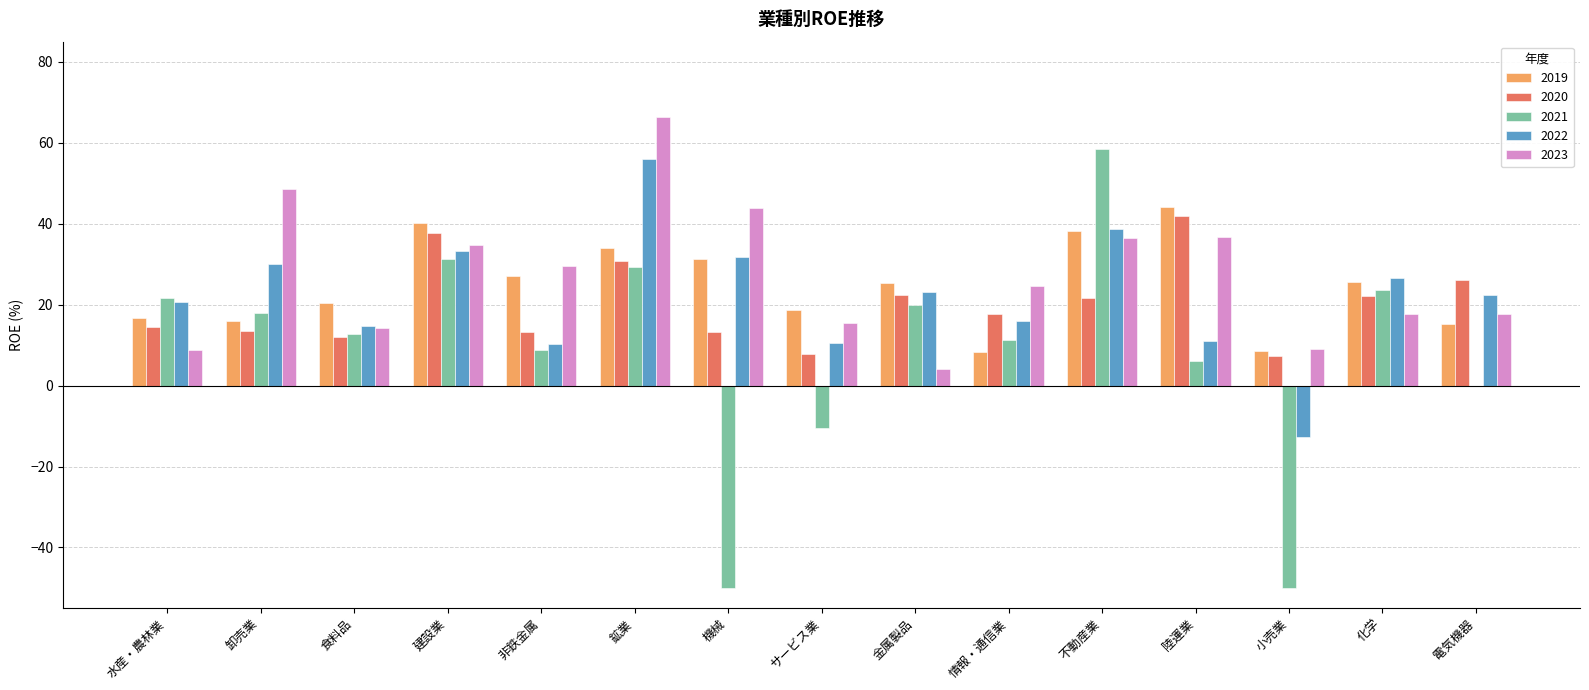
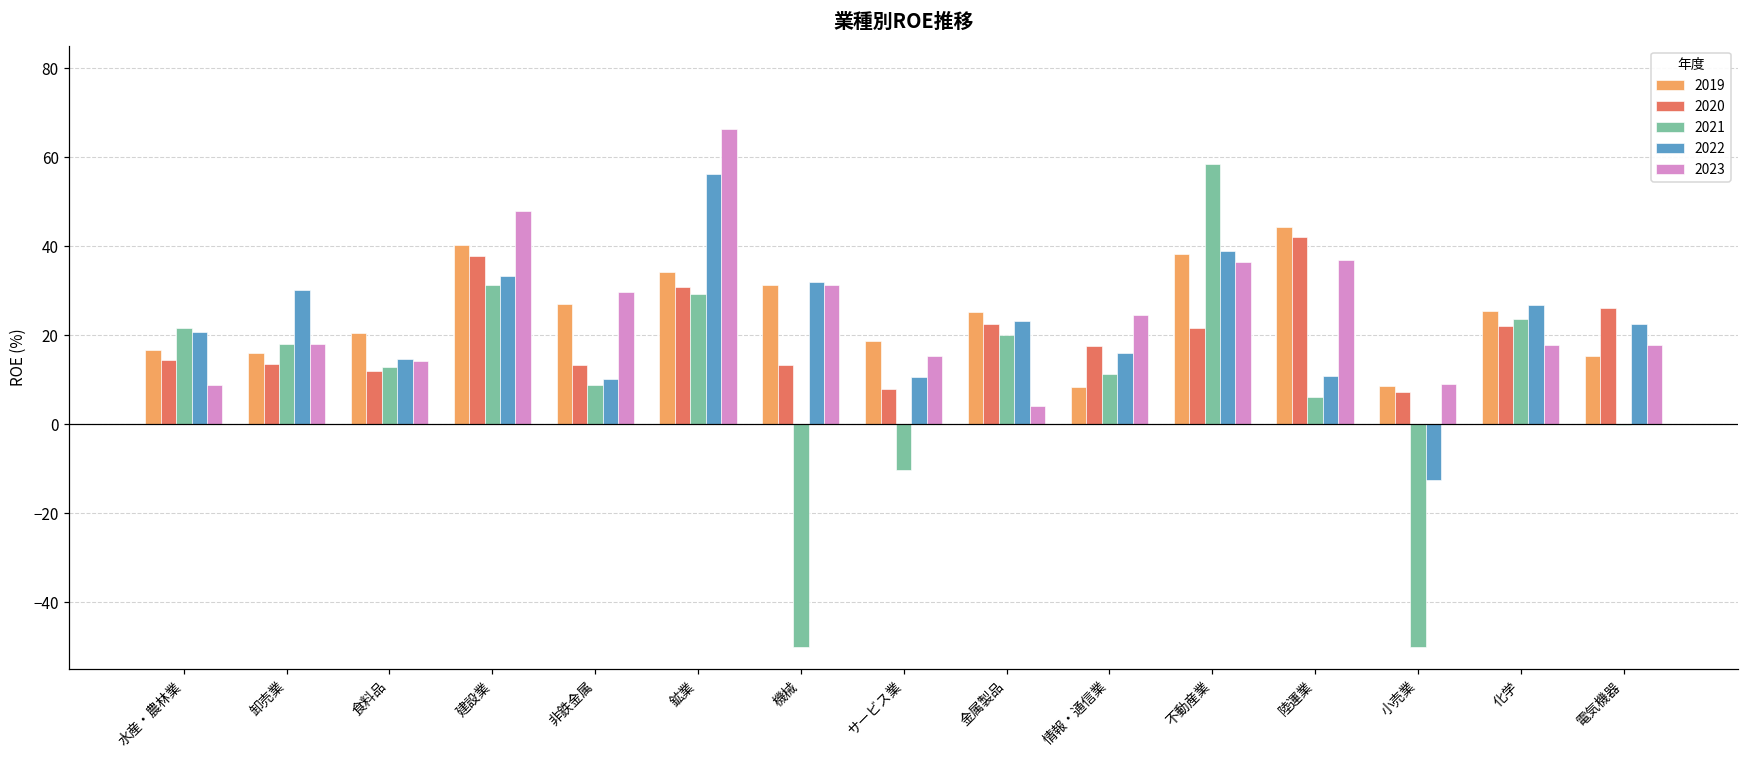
  {
    "2021": {
      "水産・農林業": 22,
      "卸売業": 18,
      "食料品": 13,
      "建設業": 31,
      "非鉄金属": 9,
      "鉱業": 29,
      "機械": -50,
      "サービス業": -10,
      "金属製品": 20,
      "情報・通信業": 11,
      "不動産業": 59,
      "陸運業": 6,
      "小売業": -50,
      "化学": 24
    },
    "2022": {
      "水産・農林業": 21,
      "卸売業": 30,
      "食料品": 15,
      "建設業": 33,
      "非鉄金属": 10,
      "鉱業": 56,
      "機械": 32,
      "サービス業": 11,
      "金属製品": 23,
      "情報・通信業": 16,
      "不動産業": 39,
      "陸運業": 11,
      "小売業": -13,
      "化学": 27,
      "電気機器": 23
    },
    "2023": {
      "水産・農林業": 9,
-     "卸売業": 49,
+     "卸売業": 18,
      "食料品": 14,
-     "建設業": 35,
+     "建設業": 48,
      "非鉄金属": 30,
      "鉱業": 66,
-     "機械": 44,
+     "機械": 31,
      "サービス業": 15,
      "金属製品": 4,
      "情報・通信業": 25,
      "不動産業": 36,
      "陸運業": 37,
      "小売業": 9,
      "化学": 18,
      "電気機器": 18
    }
  }
